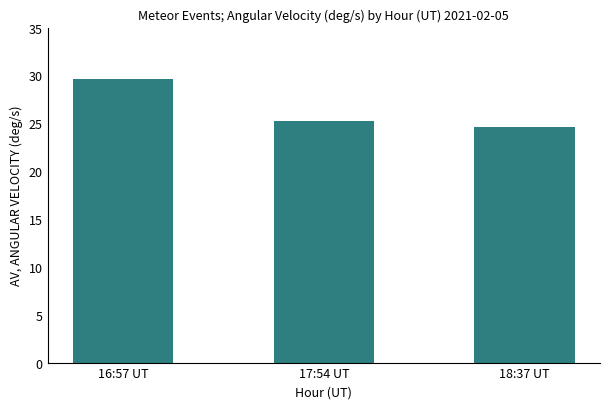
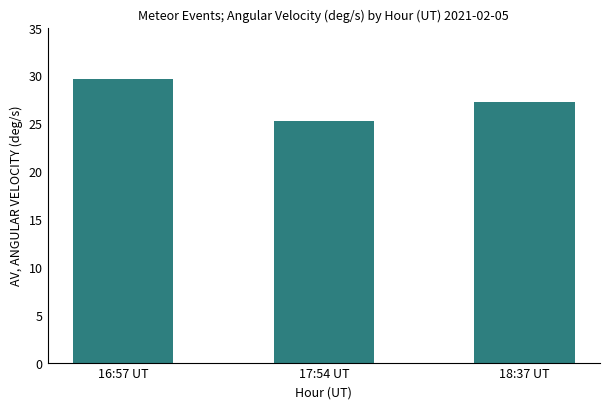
  {
    "16:57 UT": 30,
    "17:54 UT": 25,
-   "18:37 UT": 25
+   "18:37 UT": 27
  }
